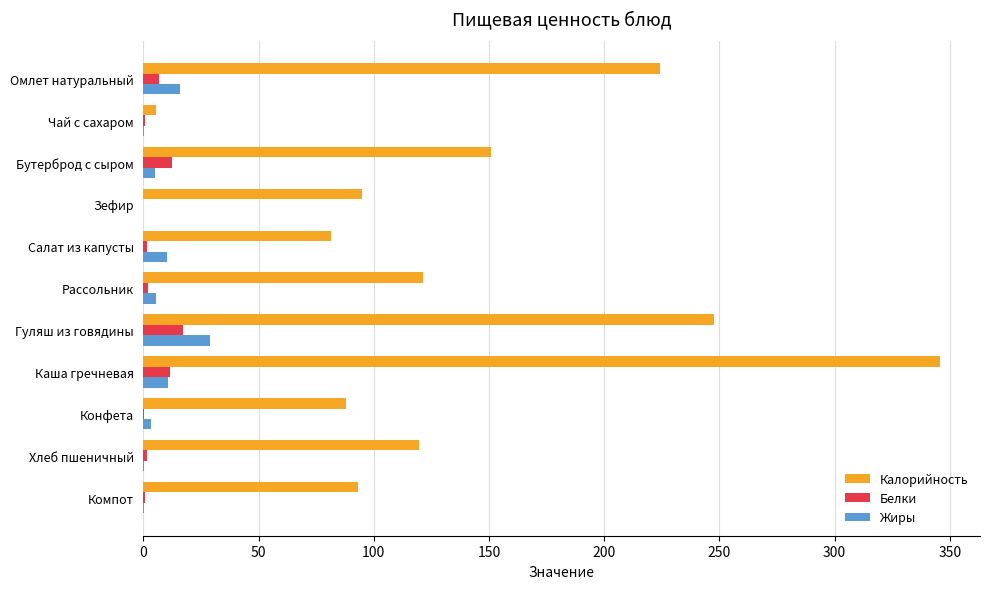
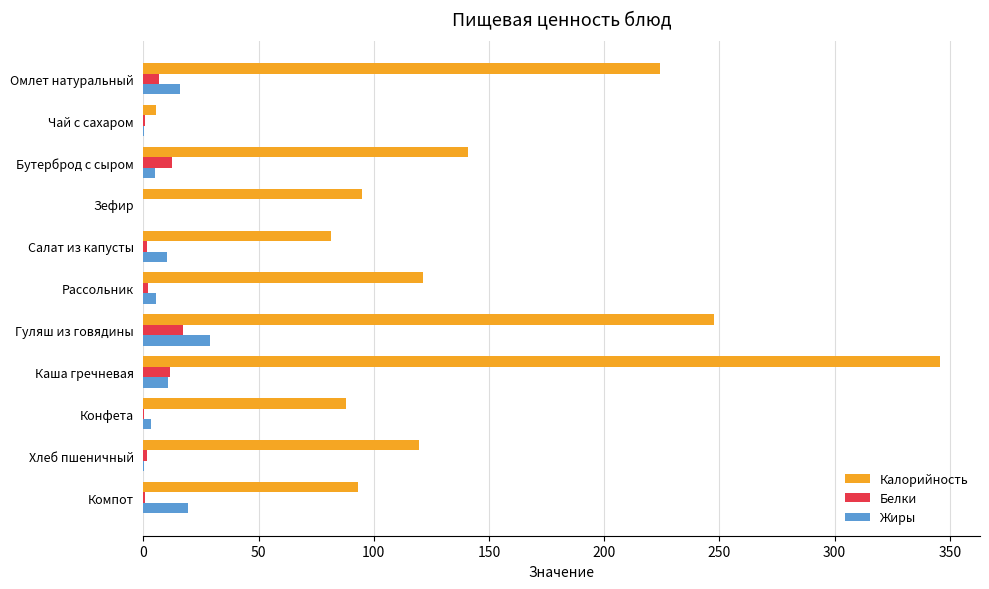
  {
    "Калорийность": {
      "Омлет натуральный": 224,
      "Чай с сахаром": 6,
-     "Бутерброд с сыром": 151,
+     "Бутерброд с сыром": 141,
      "Зефир": 95,
      "Салат из капусты": 82,
      "Рассольник": 121,
      "Гуляш из говядины": 247,
      "Каша гречневая": 346,
      "Конфета": 88,
      "Хлеб пшеничный": 120,
      "Компот": 93
    },
    "Белки": {
      "Омлет натуральный": 7,
      "Бутерброд с сыром": 12,
      "Зефир": 0,
      "Салат из капусты": 2,
      "Рассольник": 2,
      "Гуляш из говядины": 17,
      "Каша гречневая": 12,
      "Хлеб пшеничный": 2
    },
    "Жиры": {
      "Омлет натуральный": 16,
      "Бутерброд с сыром": 5,
      "Зефир": 0,
      "Салат из капусты": 10,
      "Рассольник": 5,
      "Гуляш из говядины": 29,
      "Каша гречневая": 11,
      "Конфета": 3,
-     "Компот": 0
+     "Компот": 19
    }
  }
